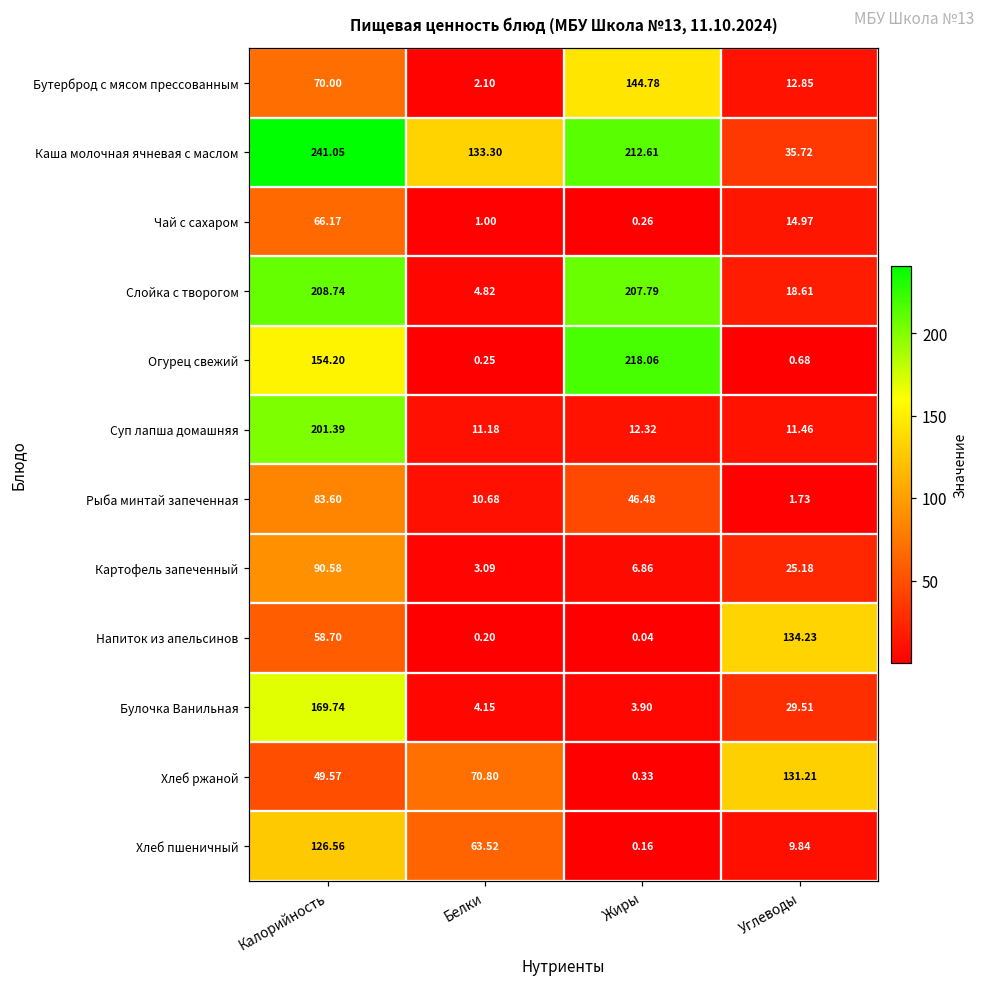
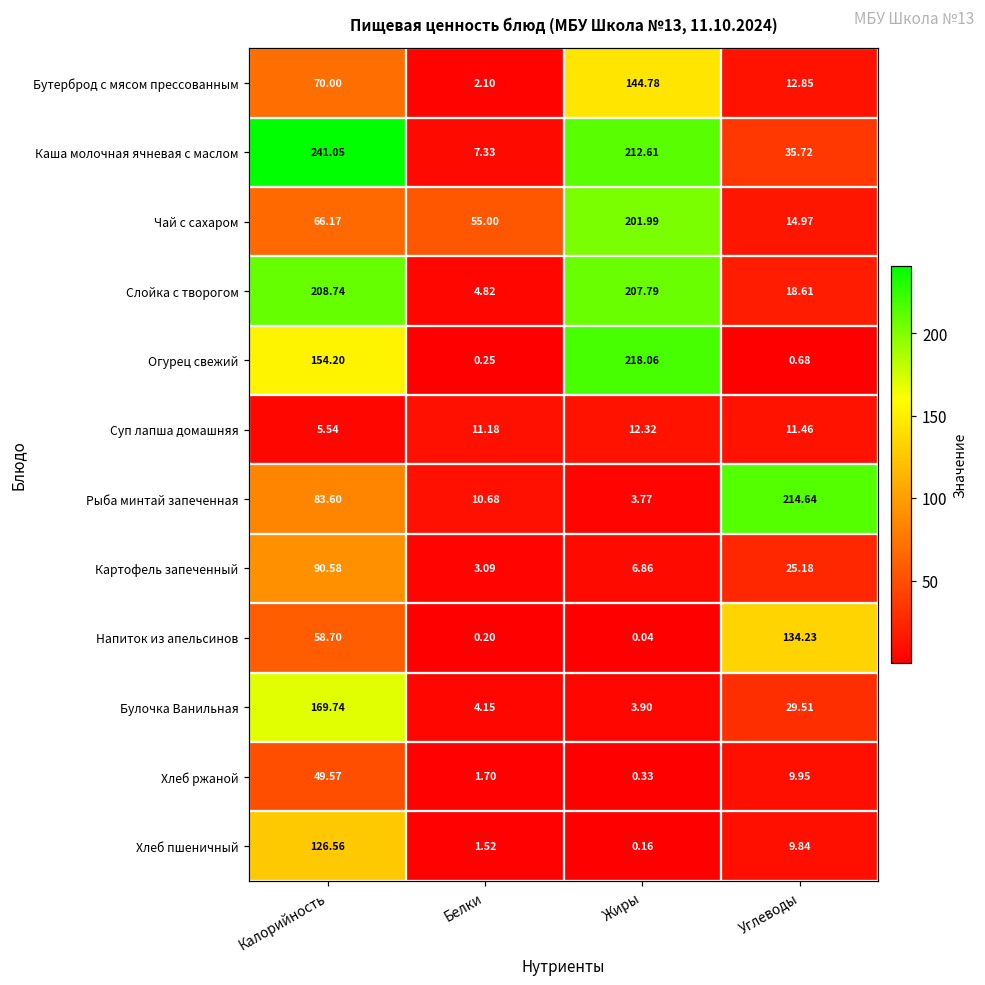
  {
    "Бутерброд с мясом прессованным": {
      "Калорийность": 70.00,
      "Белки": 2.10,
      "Жиры": 144.78,
      "Углеводы": 12.85
    },
    "Каша молочная ячневая с маслом": {
      "Калорийность": 241.05,
-     "Белки": 133.30,
+     "Белки": 7.33,
      "Жиры": 212.61,
      "Углеводы": 35.72
    },
    "Чай с сахаром": {
      "Калорийность": 66.17,
-     "Белки": 1.00,
-     "Жиры": 0.26,
+     "Белки": 55.00,
+     "Жиры": 201.99,
      "Углеводы": 14.97
    },
    "Слойка с творогом": {
      "Калорийность": 208.74,
      "Белки": 4.82,
      "Жиры": 207.79,
      "Углеводы": 18.61
    },
    "Огурец свежий": {
      "Калорийность": 154.20,
      "Белки": 0.25,
      "Жиры": 218.06,
      "Углеводы": 0.68
    },
    "Суп лапша домашняя": {
-     "Калорийность": 201.39,
+     "Калорийность": 5.54,
      "Белки": 11.18,
      "Жиры": 12.32,
      "Углеводы": 11.46
    },
    "Рыба минтай запеченная": {
      "Калорийность": 83.60,
      "Белки": 10.68,
-     "Жиры": 46.48,
-     "Углеводы": 1.73
+     "Жиры": 3.77,
+     "Углеводы": 214.64
    },
    "Картофель запеченный": {
      "Калорийность": 90.58,
      "Белки": 3.09,
      "Жиры": 6.86,
      "Углеводы": 25.18
    },
    "Напиток из апельсинов": {
      "Калорийность": 58.70,
      "Белки": 0.20,
      "Жиры": 0.04,
      "Углеводы": 134.23
    },
    "Булочка Ванильная": {
      "Калорийность": 169.74,
      "Белки": 4.15,
      "Жиры": 3.90,
      "Углеводы": 29.51
    },
    "Хлеб ржаной": {
      "Калорийность": 49.57,
-     "Белки": 70.80,
+     "Белки": 1.70,
      "Жиры": 0.33,
-     "Углеводы": 131.21
+     "Углеводы": 9.95
    },
    "Хлеб пшеничный": {
      "Калорийность": 126.56,
-     "Белки": 63.52,
+     "Белки": 1.52,
      "Жиры": 0.16,
      "Углеводы": 9.84
    }
  }
